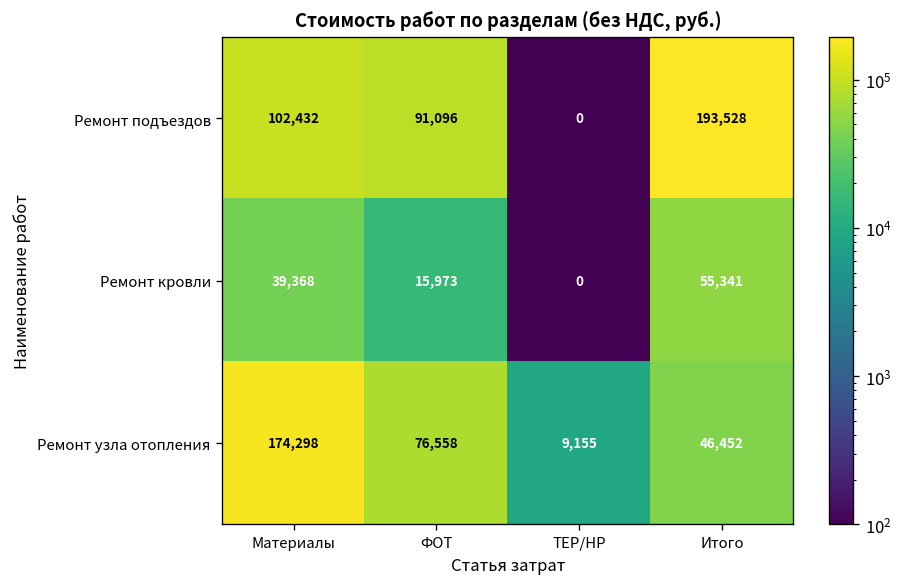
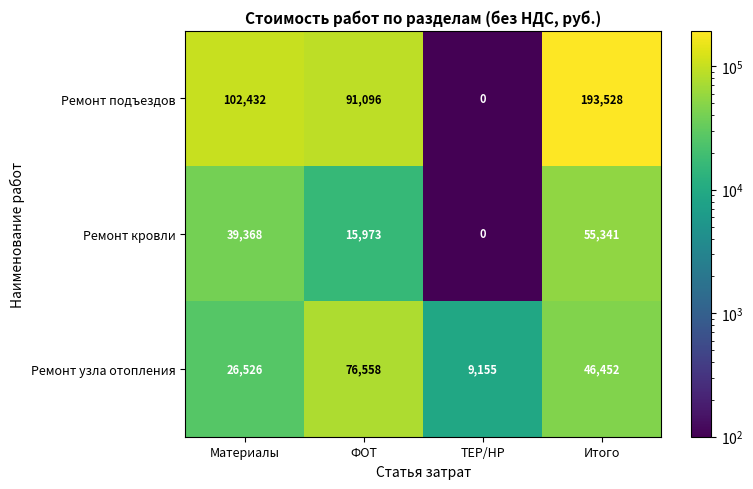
  {
    "Ремонт подъездов": {
      "Материалы": "102,432",
      "ФОТ": "91,096",
      "ТЕР/НР": "0",
      "Итого": "193,528"
    },
    "Ремонт кровли": {
      "Материалы": "39,368",
      "ФОТ": "15,973",
      "ТЕР/НР": "0",
      "Итого": "55,341"
    },
    "Ремонт узла отопления": {
-     "Материалы": "174,298",
+     "Материалы": "26,526",
      "ФОТ": "76,558",
      "ТЕР/НР": "9,155",
      "Итого": "46,452"
    }
  }
